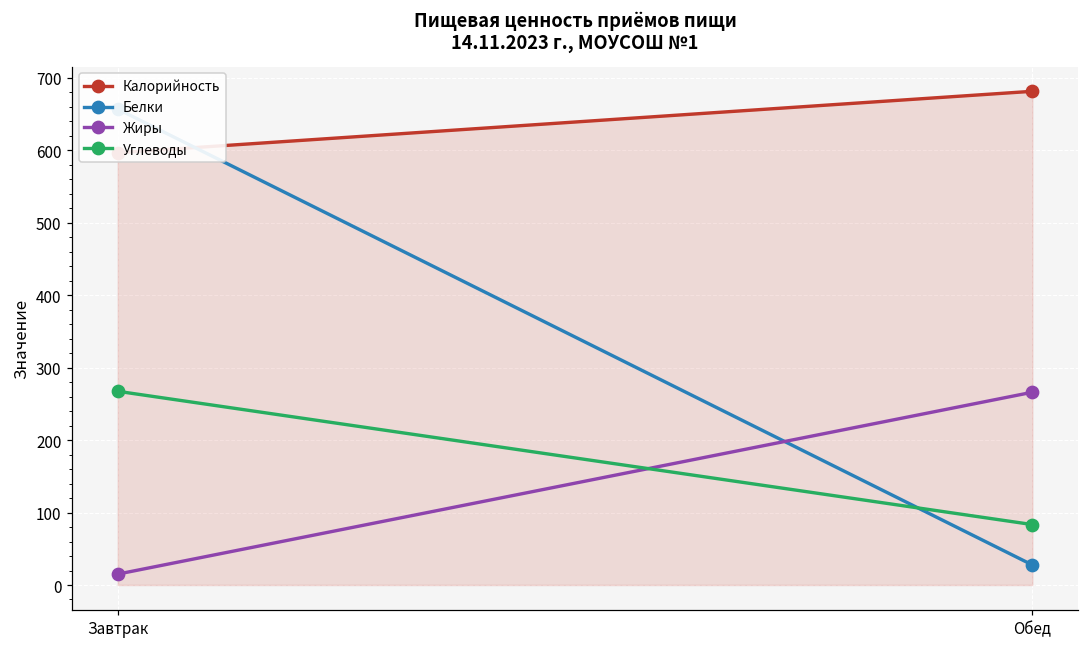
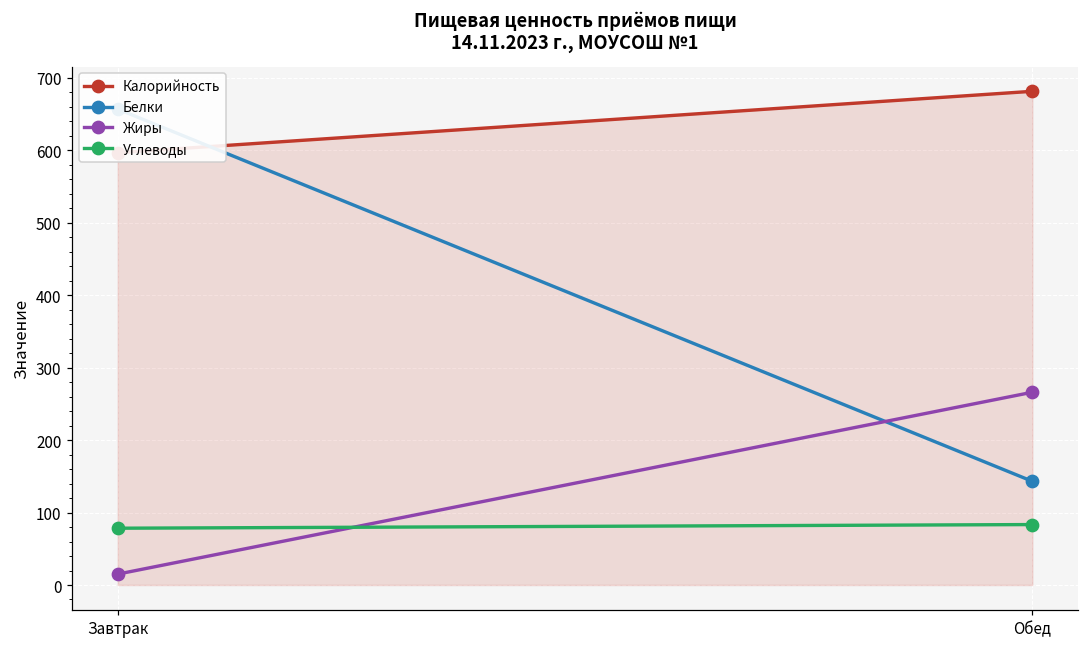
  {
    "Калорийность": {
      "Обед": 680
    },
    "Белки": {
-     "Обед": 30
+     "Обед": 140
    },
    "Жиры": {
      "Завтрак": 20,
      "Обед": 270
    },
    "Углеводы": {
-     "Завтрак": 270,
+     "Завтрак": 80,
      "Обед": 80
    }
  }
